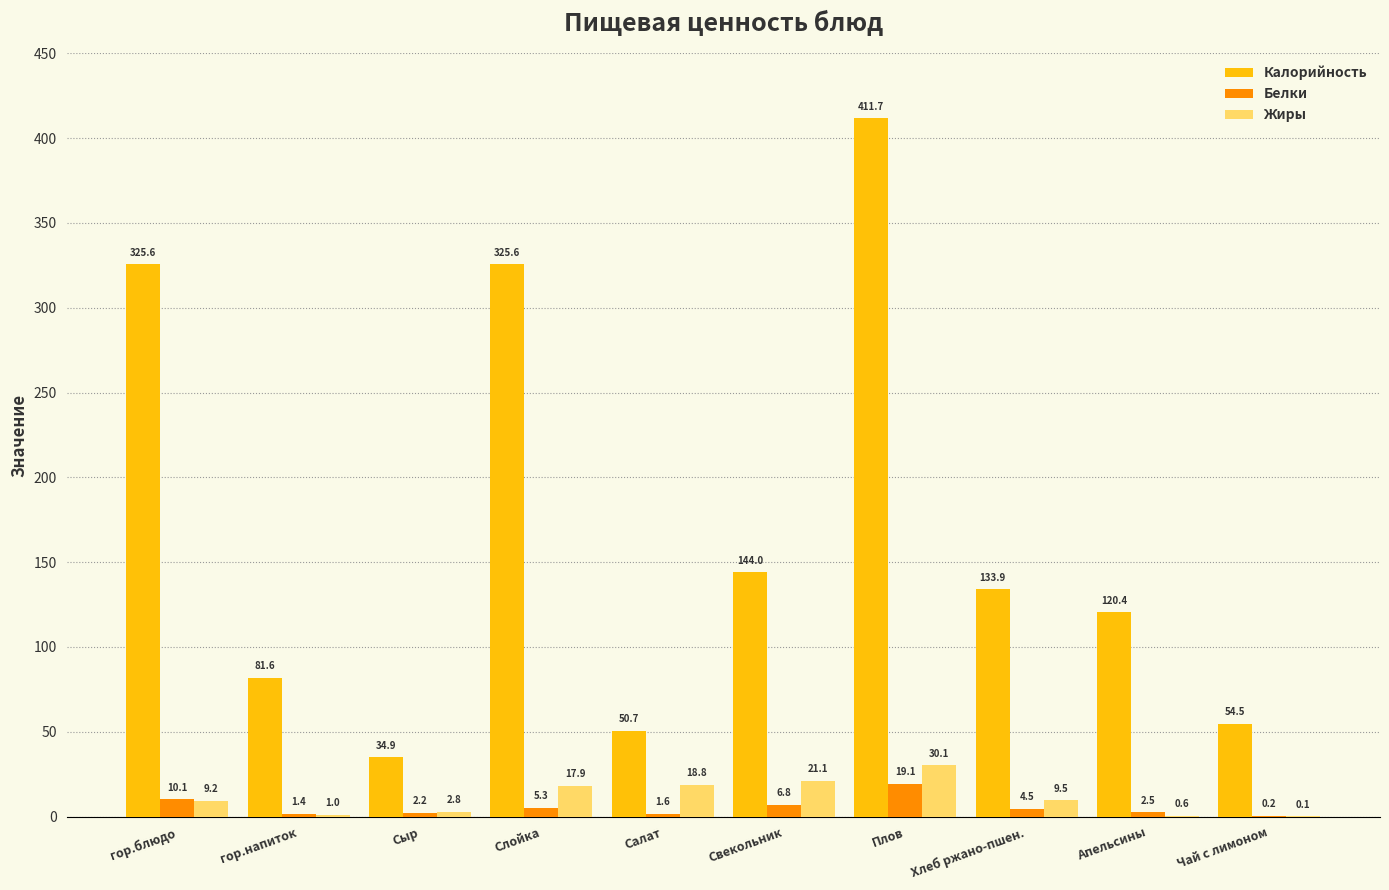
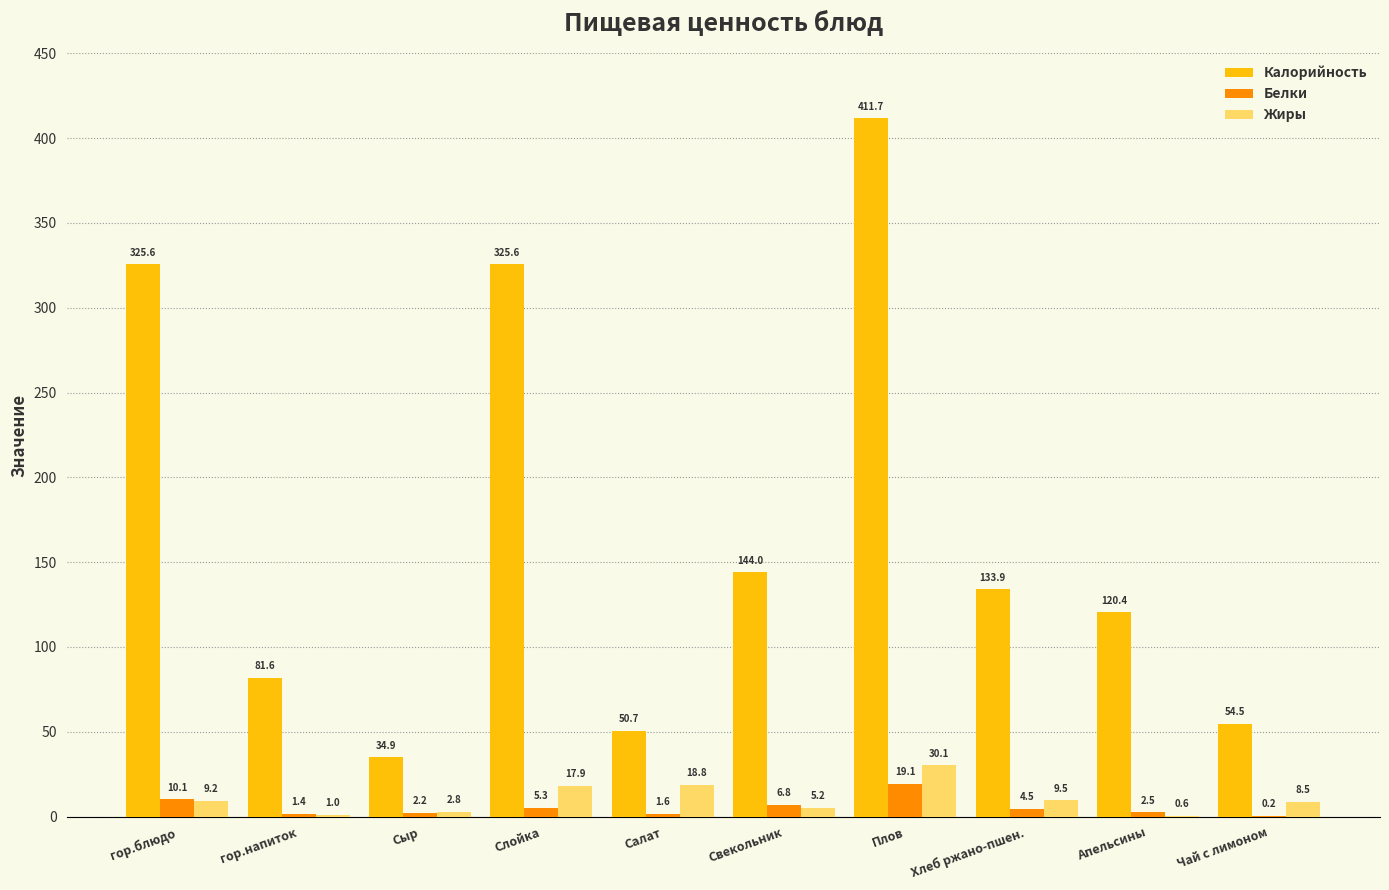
  {
    "Жиры": {
      "гор.блюдо": 9.2,
      "гор.напиток": 1.0,
      "Сыр": 2.8,
      "Слойка": 17.9,
      "Салат": 18.8,
-     "Свекольник": 21.1,
+     "Свекольник": 5.2,
      "Плов": 30.1,
      "Хлеб ржано-пшен.": 9.5,
      "Апельсины": 0.6,
-     "Чай с лимоном": 0.1
+     "Чай с лимоном": 8.5
    }
  }
